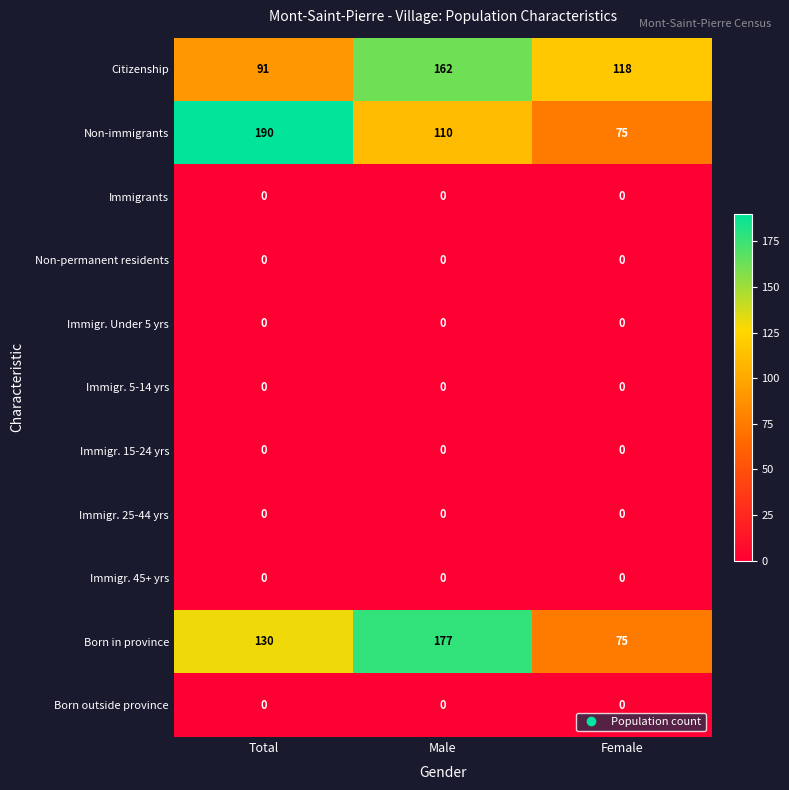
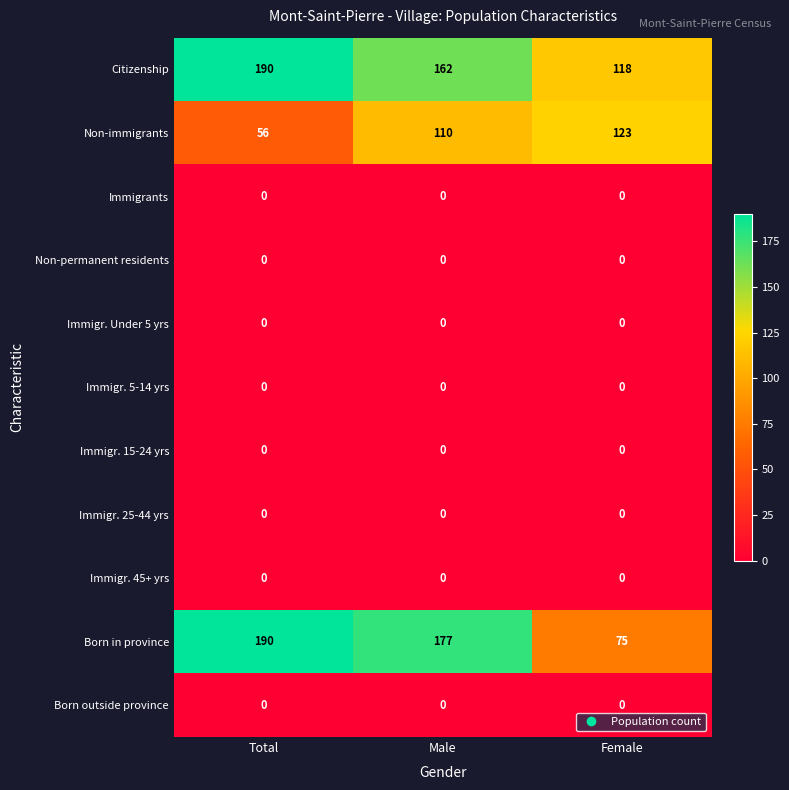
  {
    "Citizenship": {
-     "Total": 91,
+     "Total": 190,
      "Male": 162,
      "Female": 118
    },
    "Non-immigrants": {
-     "Total": 190,
+     "Total": 56,
      "Male": 110,
-     "Female": 75
+     "Female": 123
    },
    "Immigrants": {
      "Total": 0,
      "Male": 0,
      "Female": 0
    },
    "Non-permanent residents": {
      "Total": 0,
      "Male": 0,
      "Female": 0
    },
    "Immigr. Under 5 yrs": {
      "Total": 0,
      "Male": 0,
      "Female": 0
    },
    "Immigr. 5-14 yrs": {
      "Total": 0,
      "Male": 0,
      "Female": 0
    },
    "Immigr. 15-24 yrs": {
      "Total": 0,
      "Male": 0,
      "Female": 0
    },
    "Immigr. 25-44 yrs": {
      "Total": 0,
      "Male": 0,
      "Female": 0
    },
    "Immigr. 45+ yrs": {
      "Total": 0,
      "Male": 0,
      "Female": 0
    },
    "Born in province": {
-     "Total": 130,
+     "Total": 190,
      "Male": 177,
      "Female": 75
    },
    "Born outside province": {
      "Total": 0,
      "Male": 0,
      "Female": 0
    }
  }
